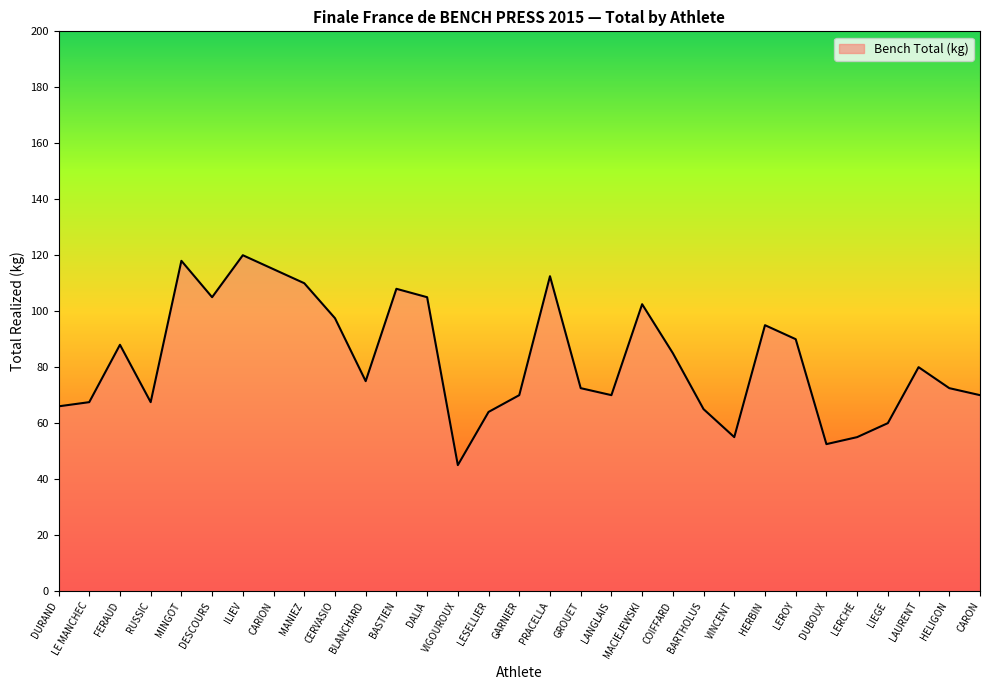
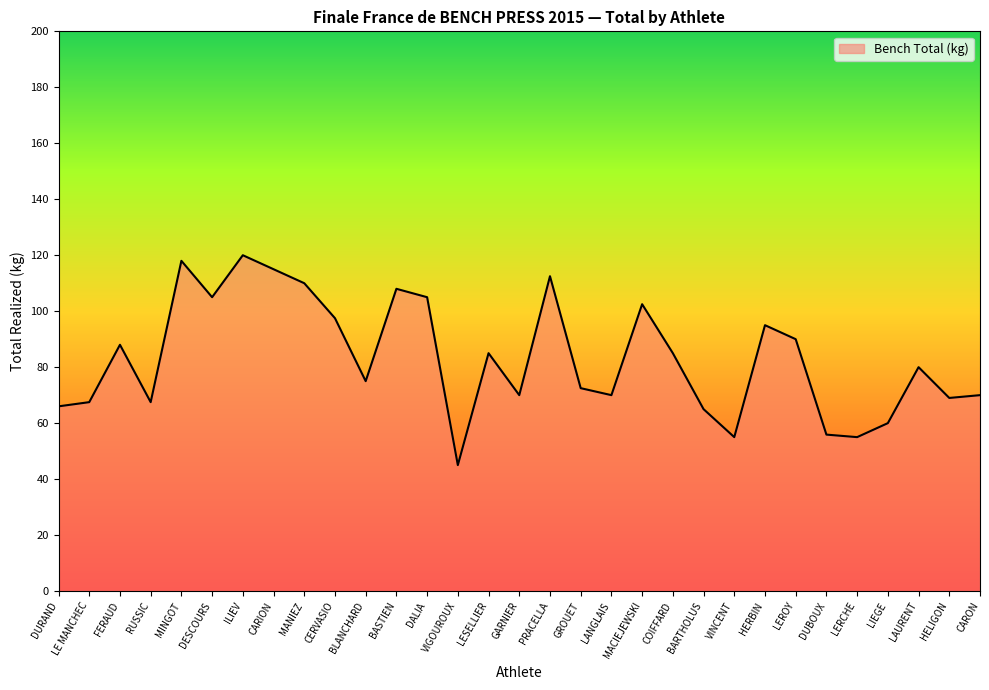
  {
    "DURAND": 66,
    "LE MANCHEC": 68,
    "FERAUD": 88,
    "RUSSIC": 68,
    "MINGOT": 118,
    "DESCOURS": 105,
    "ILIEV": 120,
    "CARION": 115,
    "MANIEZ": 110,
    "CERVASIO": 98,
    "BLANCHARD": 75,
    "BASTIEN": 108,
    "DALIA": 105,
    "VIGOUROUX": 45,
-   "LESELLIER": 64,
+   "LESELLIER": 85,
    "GARNIER": 70,
    "PRACELLA": 113,
    "GROUET": 73,
    "LANGLAIS": 70,
    "MACIEJEWSKI": 103,
    "COIFFARD": 85,
    "BARTHOLUS": 65,
    "VINCENT": 55,
    "HERBIN": 95,
    "LEROY": 90,
-   "DUBOUX": 53,
+   "DUBOUX": 56,
    "LERCHE": 55,
    "LIEGE": 60,
    "LAURENT": 80,
-   "HELIGON": 73,
+   "HELIGON": 69,
    "CARON": 70
  }
